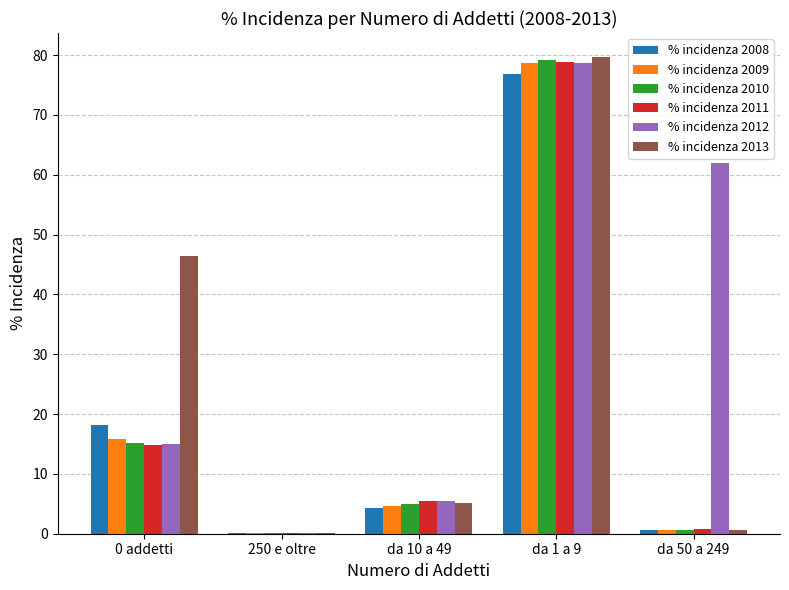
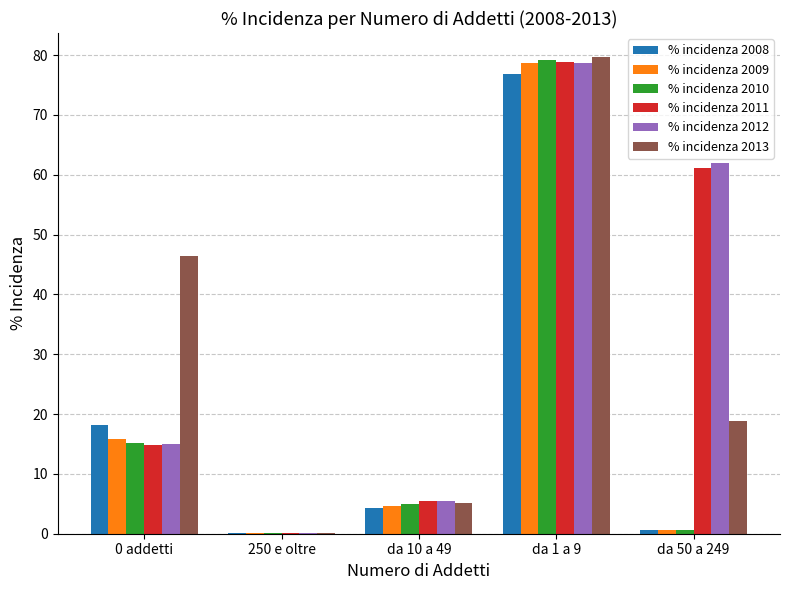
  {
    "% incidenza 2008": {
      "0 addetti": 18,
      "da 10 a 49": 4,
      "da 1 a 9": 77,
      "da 50 a 249": 1
    },
    "% incidenza 2009": {
      "0 addetti": 16,
      "da 10 a 49": 5,
      "da 1 a 9": 79,
      "da 50 a 249": 1
    },
    "% incidenza 2010": {
      "0 addetti": 15,
      "da 10 a 49": 5,
      "da 1 a 9": 79,
      "da 50 a 249": 1
    },
    "% incidenza 2011": {
      "0 addetti": 15,
      "da 10 a 49": 5,
      "da 1 a 9": 79,
-     "da 50 a 249": 1
+     "da 50 a 249": 61
    },
    "% incidenza 2012": {
      "0 addetti": 15,
      "da 10 a 49": 5,
      "da 1 a 9": 79,
      "da 50 a 249": 62
    },
    "% incidenza 2013": {
      "0 addetti": 47,
      "da 10 a 49": 5,
      "da 1 a 9": 80,
-     "da 50 a 249": 1
+     "da 50 a 249": 19
    }
  }
